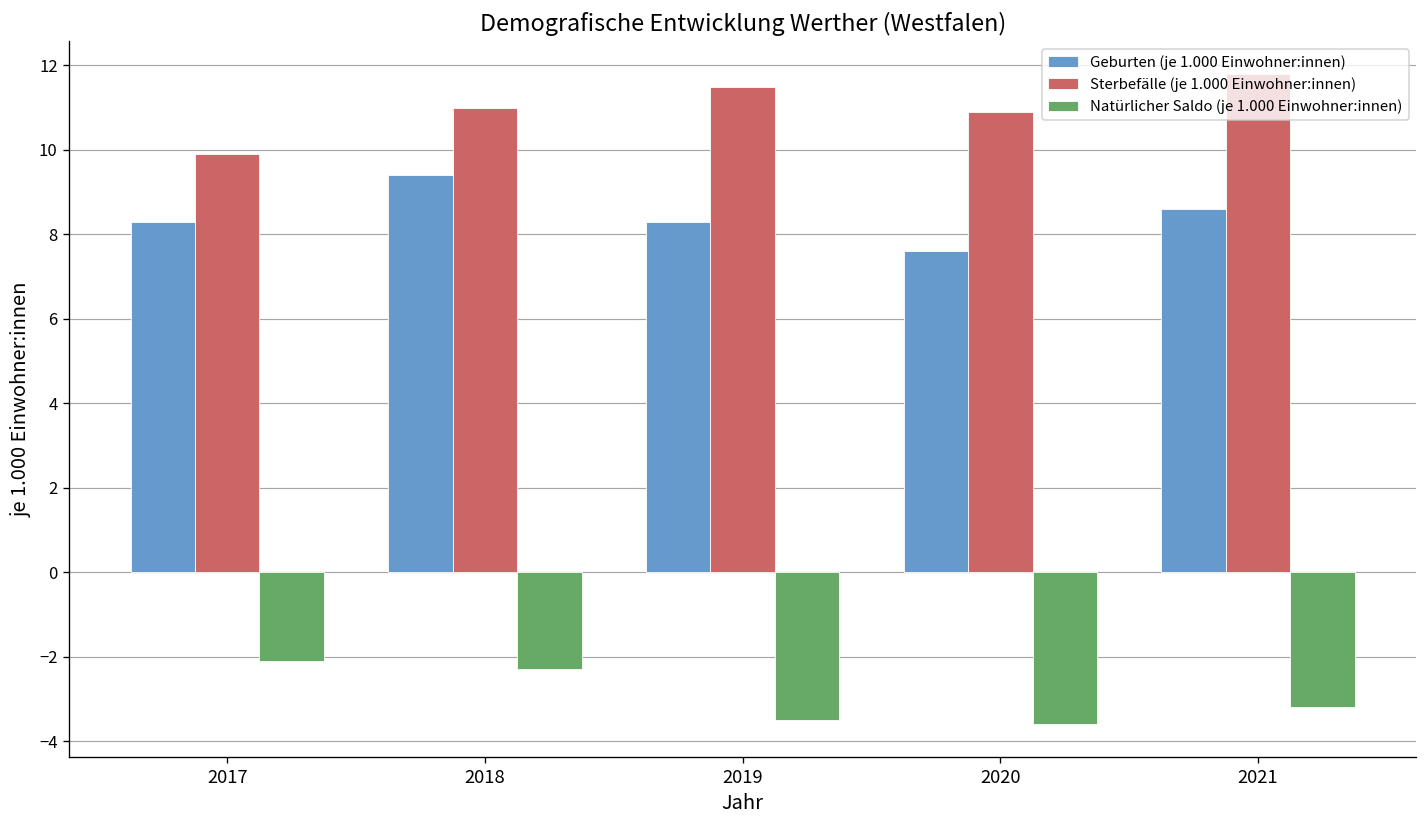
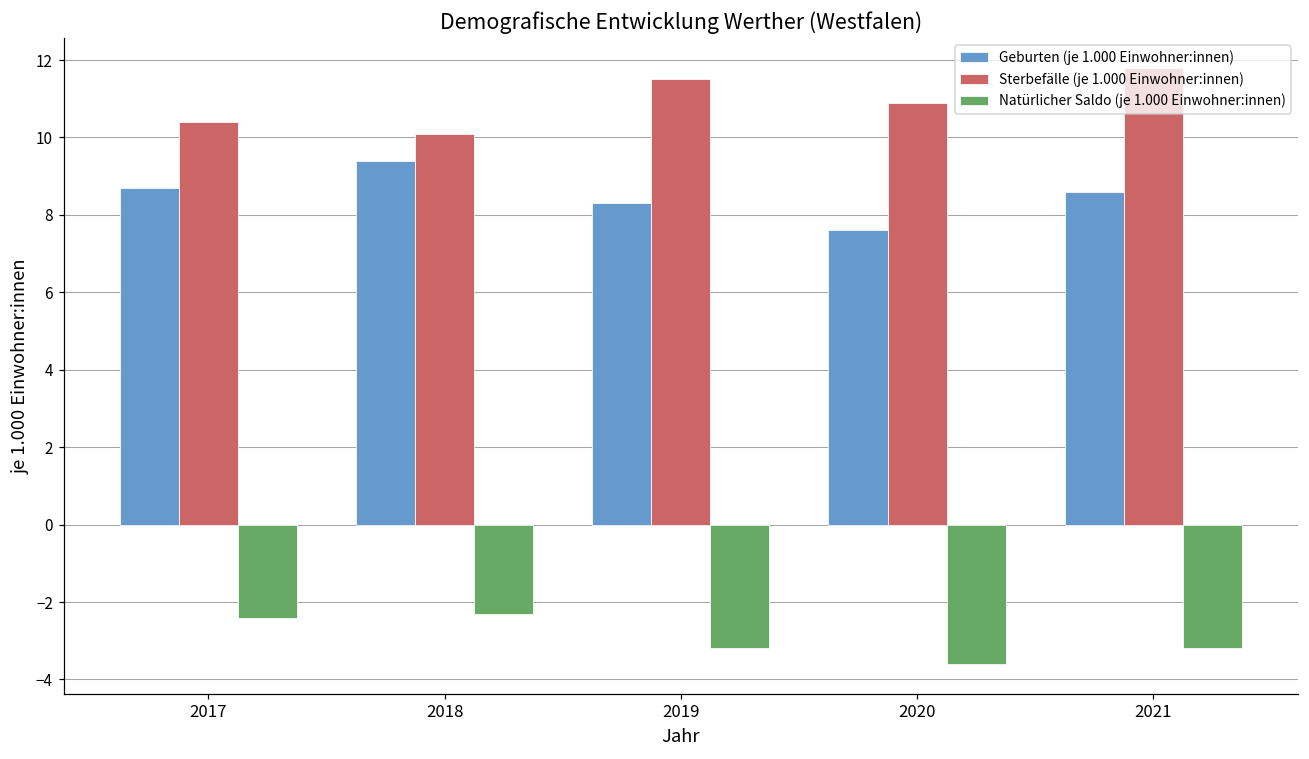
  {
    "Geburten (je 1.000 Einwohner:innen)": {
-     "2017": 8.3,
+     "2017": 8.7,
      "2018": 9.4,
      "2019": 8.3,
      "2020": 7.6,
      "2021": 8.6
    },
    "Sterbefälle (je 1.000 Einwohner:innen)": {
-     "2017": 9.9,
-     "2018": 11.0,
+     "2017": 10.4,
+     "2018": 10.1,
      "2019": 11.5,
      "2020": 10.9
    },
    "Natürlicher Saldo (je 1.000 Einwohner:innen)": {
-     "2017": -2.1,
+     "2017": -2.4,
      "2018": -2.3,
-     "2019": -3.5,
+     "2019": -3.2,
      "2020": -3.6,
      "2021": -3.2
    }
  }
